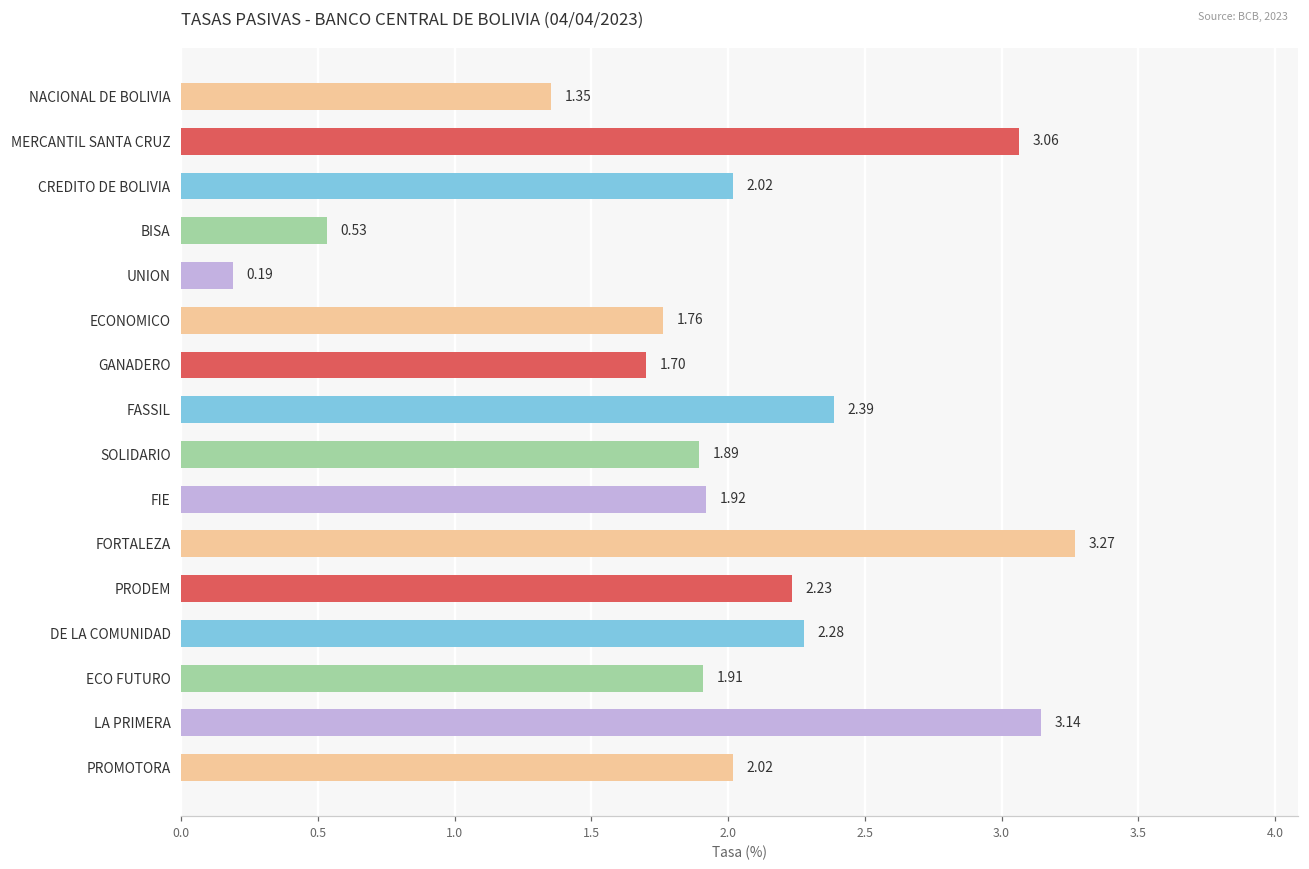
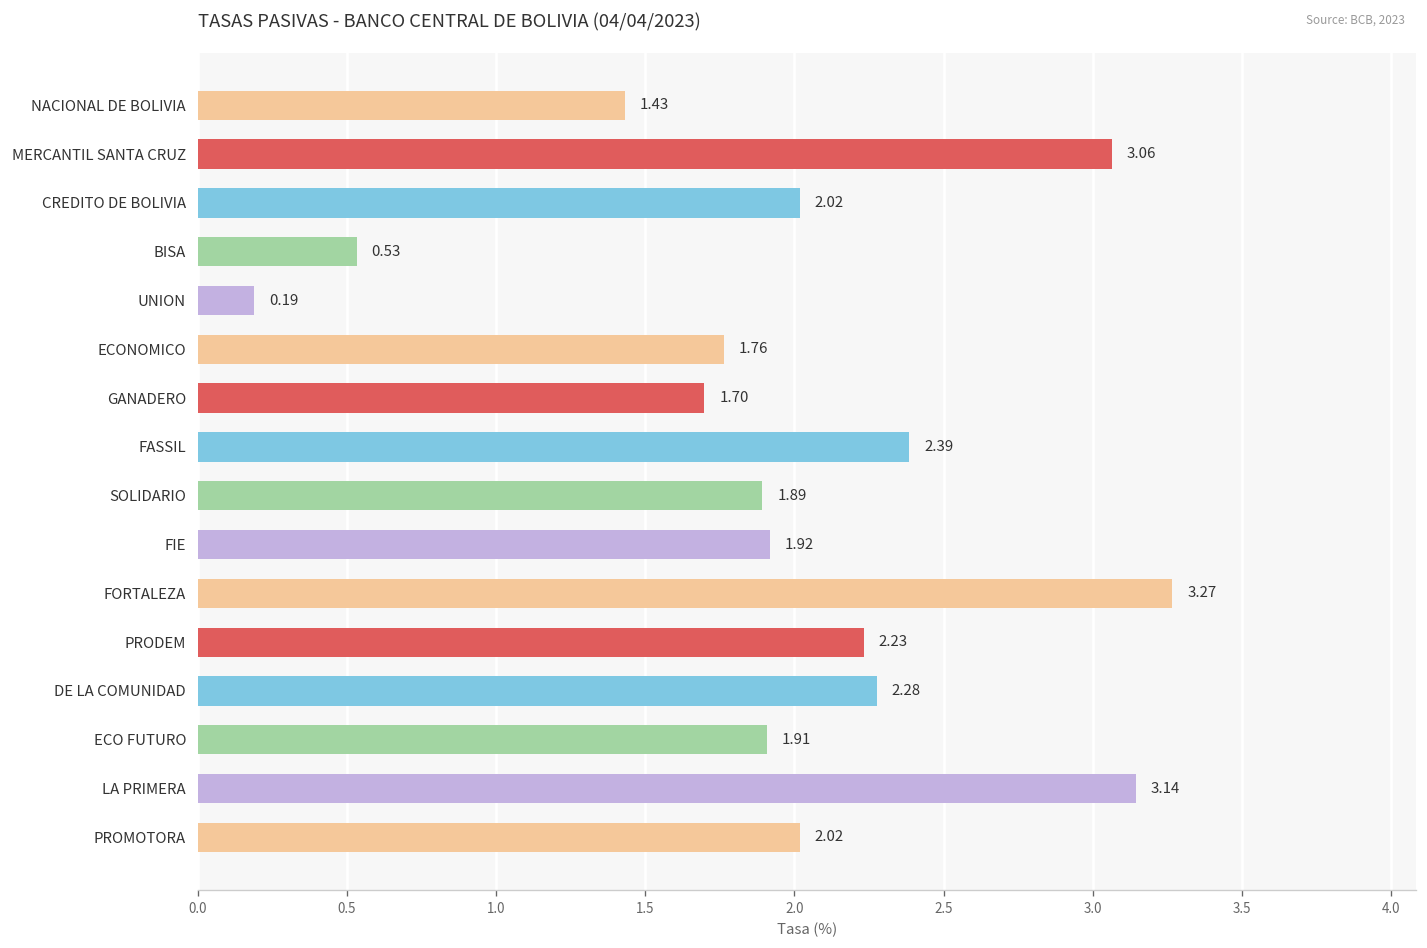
  {
-   "NACIONAL DE BOLIVIA": 1.35,
+   "NACIONAL DE BOLIVIA": 1.43,
    "MERCANTIL SANTA CRUZ": 3.06,
    "CREDITO DE BOLIVIA": 2.02,
    "BISA": 0.53,
    "UNION": 0.19,
    "ECONOMICO": 1.76,
    "GANADERO": 1.70,
    "FASSIL": 2.39,
    "SOLIDARIO": 1.89,
    "FIE": 1.92,
    "FORTALEZA": 3.27,
    "PRODEM": 2.23,
    "DE LA COMUNIDAD": 2.28,
    "ECO FUTURO": 1.91,
    "LA PRIMERA": 3.14,
    "PROMOTORA": 2.02
  }
